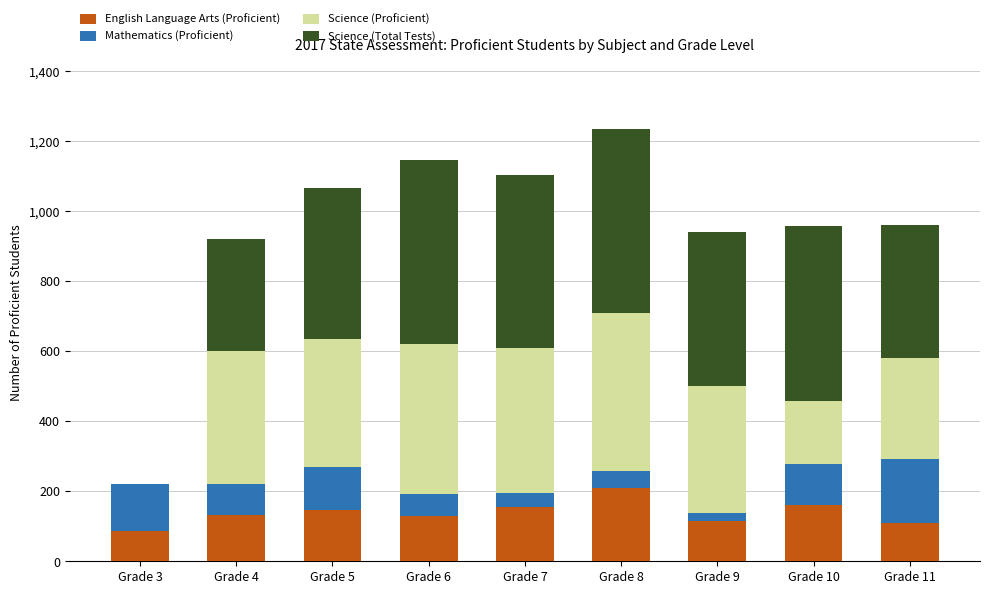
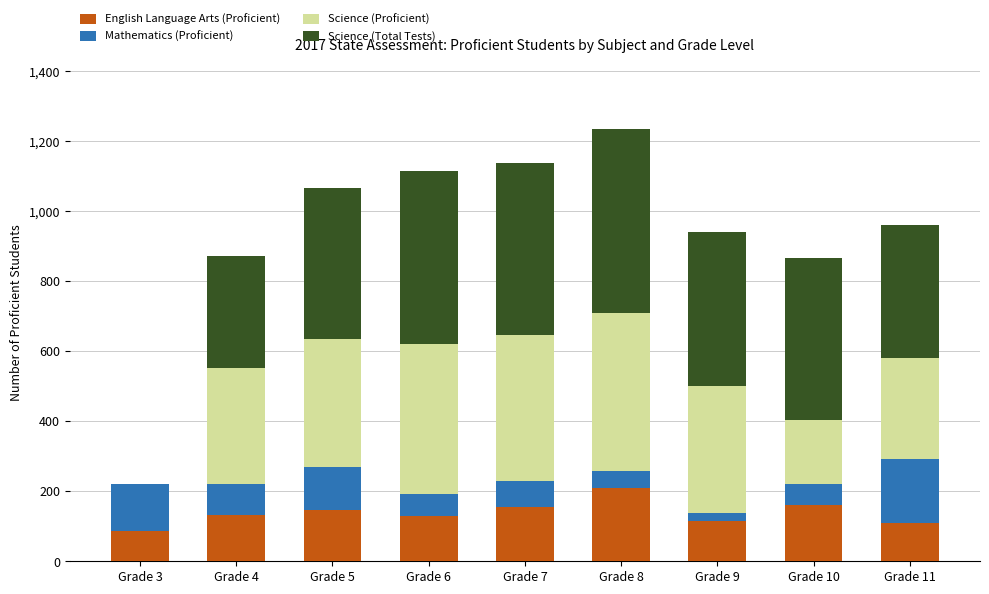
  {
    "English Language Arts (Proficient)": {
      "Grade 3": 90,
      "Grade 4": 130,
      "Grade 5": 150,
      "Grade 6": 130,
      "Grade 7": 150,
      "Grade 8": 210,
      "Grade 9": 110,
      "Grade 10": 160,
      "Grade 11": 110
    },
    "Mathematics (Proficient)": {
      "Grade 3": 140,
      "Grade 4": 90,
      "Grade 5": 120,
      "Grade 6": 60,
-     "Grade 7": 40,
+     "Grade 7": 80,
      "Grade 8": 50,
      "Grade 9": 30,
-     "Grade 10": 120,
+     "Grade 10": 60,
      "Grade 11": 180
    },
    "Science (Proficient)": {
      "Grade 3": 0,
-     "Grade 4": 380,
+     "Grade 4": 330,
      "Grade 5": 370,
      "Grade 6": 430,
      "Grade 7": 420,
      "Grade 8": 450,
      "Grade 9": 360,
      "Grade 10": 180,
      "Grade 11": 290
    },
    "Science (Total Tests)": {
      "Grade 3": 0,
      "Grade 4": 320,
      "Grade 5": 430,
-     "Grade 6": 530,
+     "Grade 6": 490,
      "Grade 7": 490,
      "Grade 8": 530,
      "Grade 9": 440,
-     "Grade 10": 500,
+     "Grade 10": 460,
      "Grade 11": 380
    }
  }
